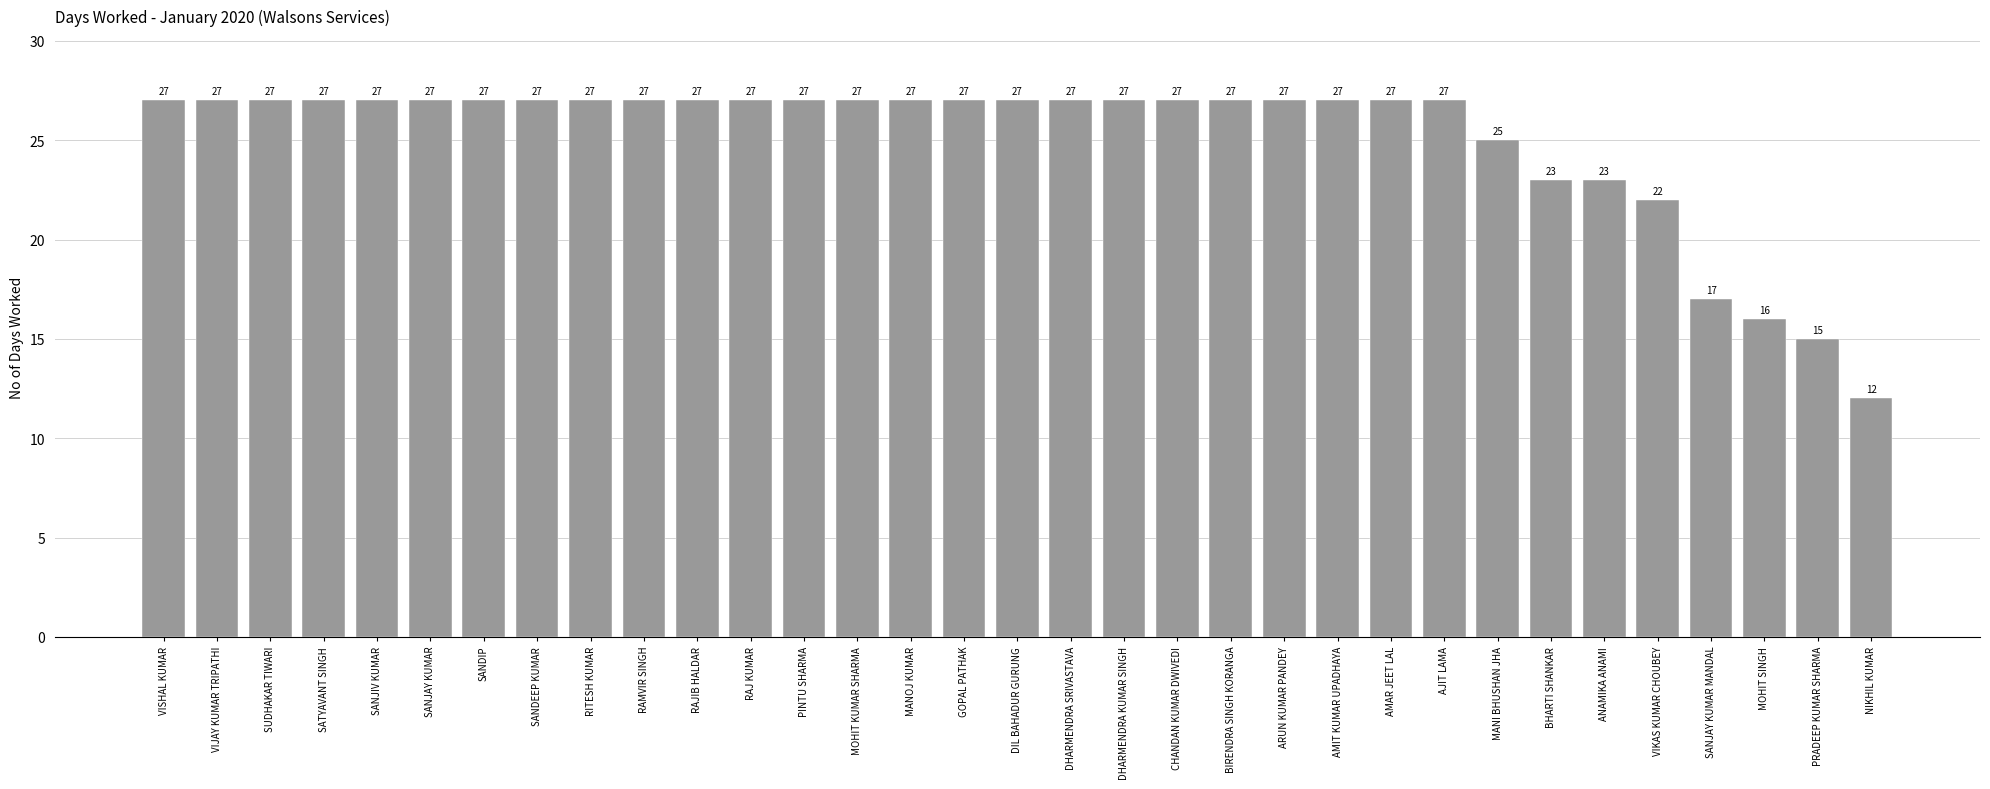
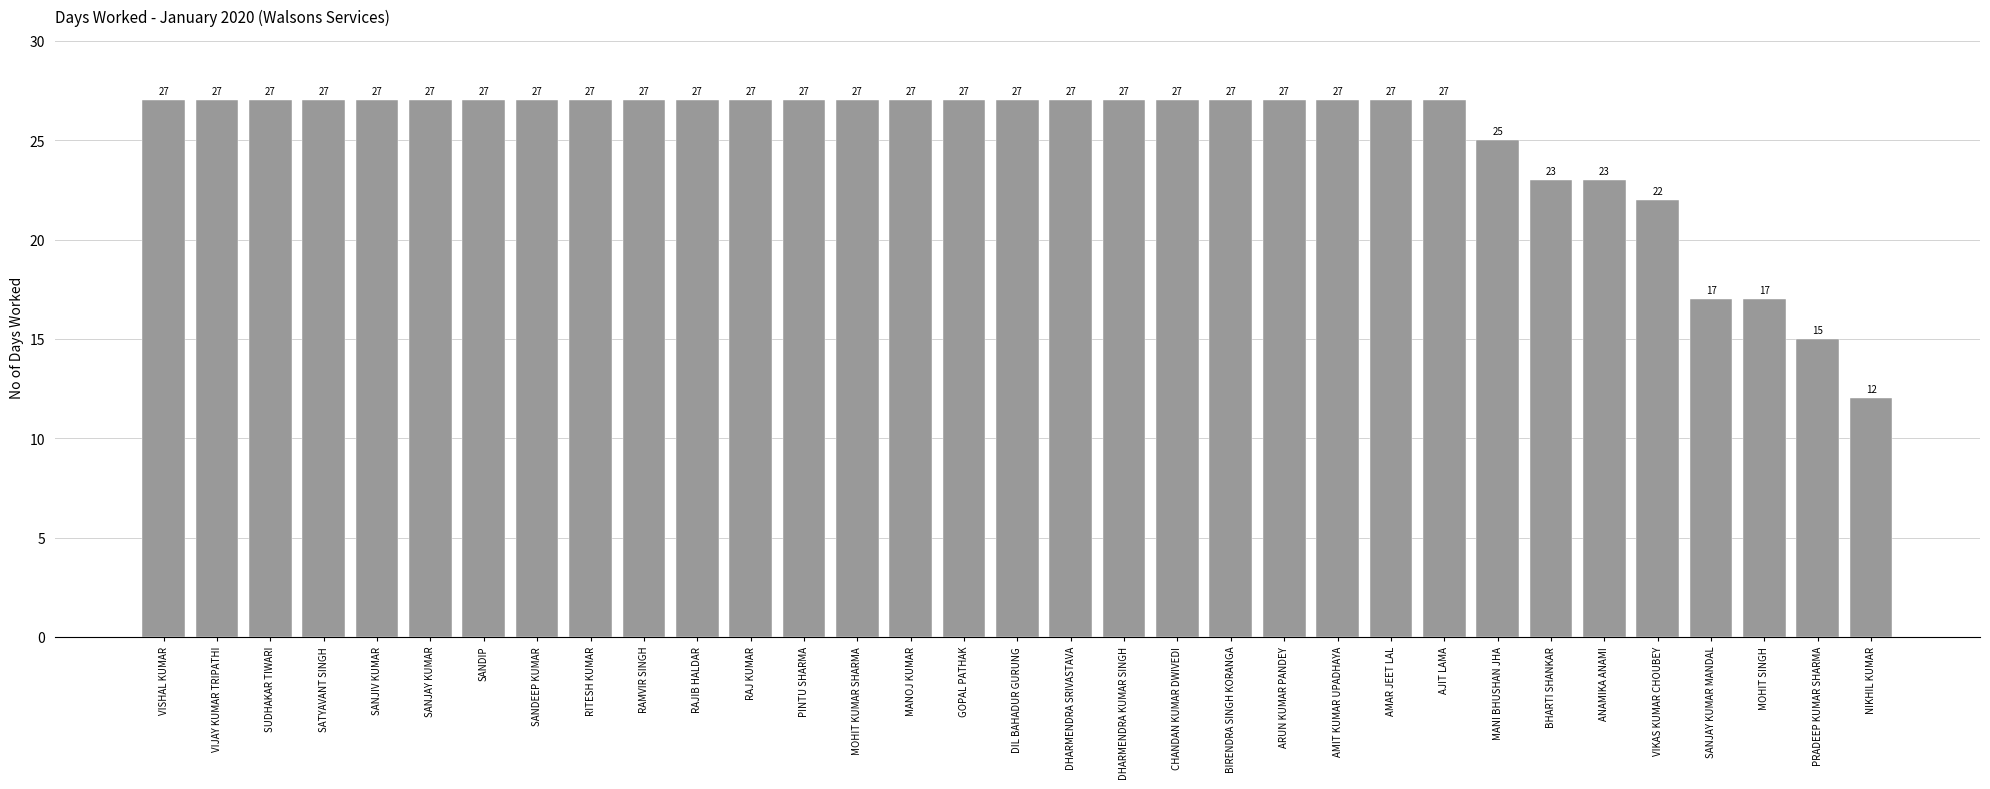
  {
    "VISHAL KUMAR": 27,
    "VIJAY KUMAR TRIPATHI": 27,
    "SUDHAKAR TIWARI": 27,
    "SATYAVANT SINGH": 27,
    "SANJIV KUMAR": 27,
    "SANJAY KUMAR": 27,
    "SANDIP": 27,
    "SANDEEP KUMAR": 27,
    "RITESH KUMAR": 27,
    "RAMVIR SINGH": 27,
    "RAJIB HALDAR": 27,
    "RAJ KUMAR": 27,
    "PINTU SHARMA": 27,
    "MOHIT KUMAR SHARMA": 27,
    "MANOJ KUMAR": 27,
    "GOPAL PATHAK": 27,
    "DIL BAHADUR GURUNG": 27,
    "DHARMENDRA SRIVASTAVA": 27,
    "DHARMENDRA KUMAR SINGH": 27,
    "CHANDAN KUMAR DWIVEDI": 27,
    "BIRENDRA SINGH KORANGA": 27,
    "ARUN KUMAR PANDEY": 27,
    "AMIT KUMAR UPADHAYA": 27,
    "AMAR JEET LAL": 27,
    "AJIT LAMA": 27,
    "MANI BHUSHAN JHA": 25,
    "BHARTI SHANKAR": 23,
    "ANAMIKA ANAMI": 23,
    "VIKAS KUMAR CHOUBEY": 22,
    "SANJAY KUMAR MANDAL": 17,
-   "MOHIT SINGH": 16,
+   "MOHIT SINGH": 17,
    "PRADEEP KUMAR SHARMA": 15,
    "NIKHIL KUMAR": 12
  }
